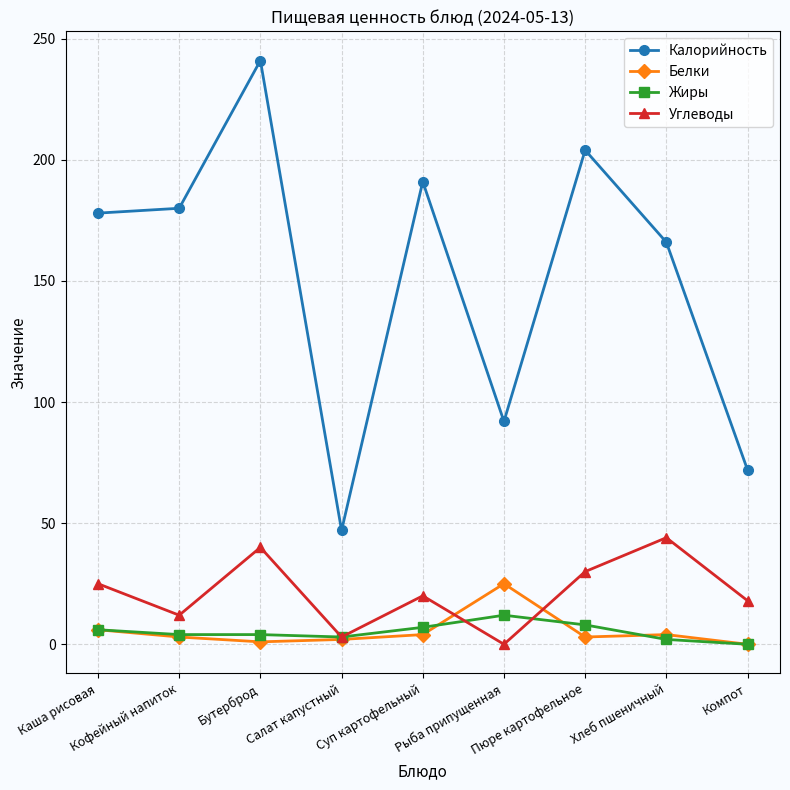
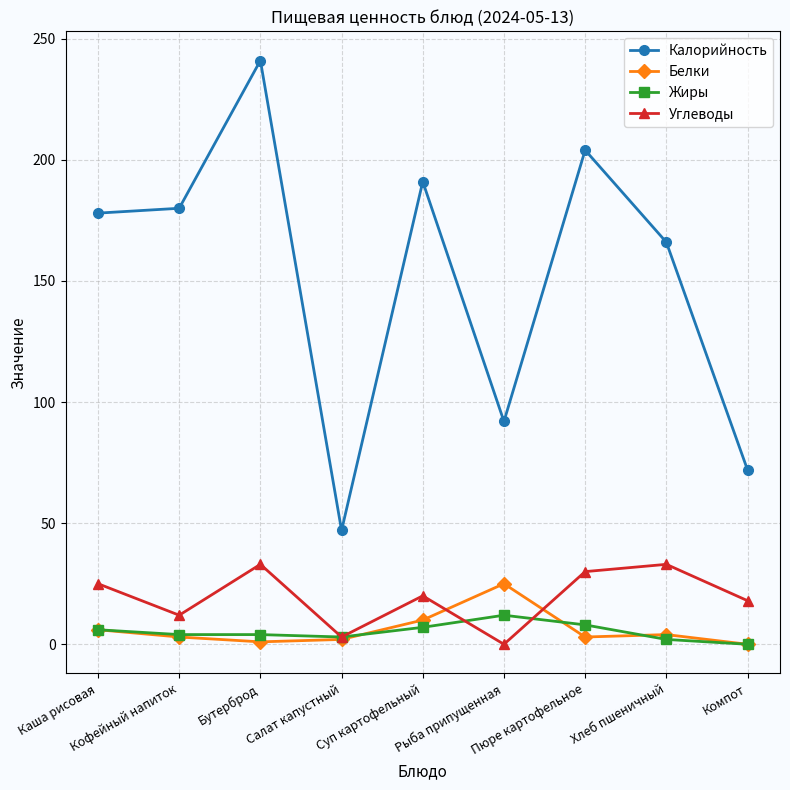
  {
    "Калорийность": {
      "Каша рисовая": 178,
      "Кофейный напиток": 180,
      "Бутерброд": 241,
      "Салат капустный": 47,
      "Суп картофельный": 191,
      "Рыба припущенная": 92,
      "Пюре картофельное": 204,
      "Хлеб пшеничный": 166,
      "Компот": 72
    },
    "Белки": {
      "Бутерброд": 1,
-     "Суп картофельный": 4,
+     "Суп картофельный": 10,
      "Рыба припущенная": 25,
      "Пюре картофельное": 3,
      "Хлеб пшеничный": 4
    },
    "Жиры": {
      "Бутерброд": 4,
      "Суп картофельный": 7,
      "Рыба припущенная": 12,
      "Пюре картофельное": 8,
      "Хлеб пшеничный": 2
    },
    "Углеводы": {
      "Каша рисовая": 25,
      "Кофейный напиток": 12,
-     "Бутерброд": 40,
+     "Бутерброд": 33,
      "Суп картофельный": 20,
      "Рыба припущенная": 0,
      "Пюре картофельное": 30,
-     "Хлеб пшеничный": 44,
+     "Хлеб пшеничный": 33,
      "Компот": 18
    }
  }
